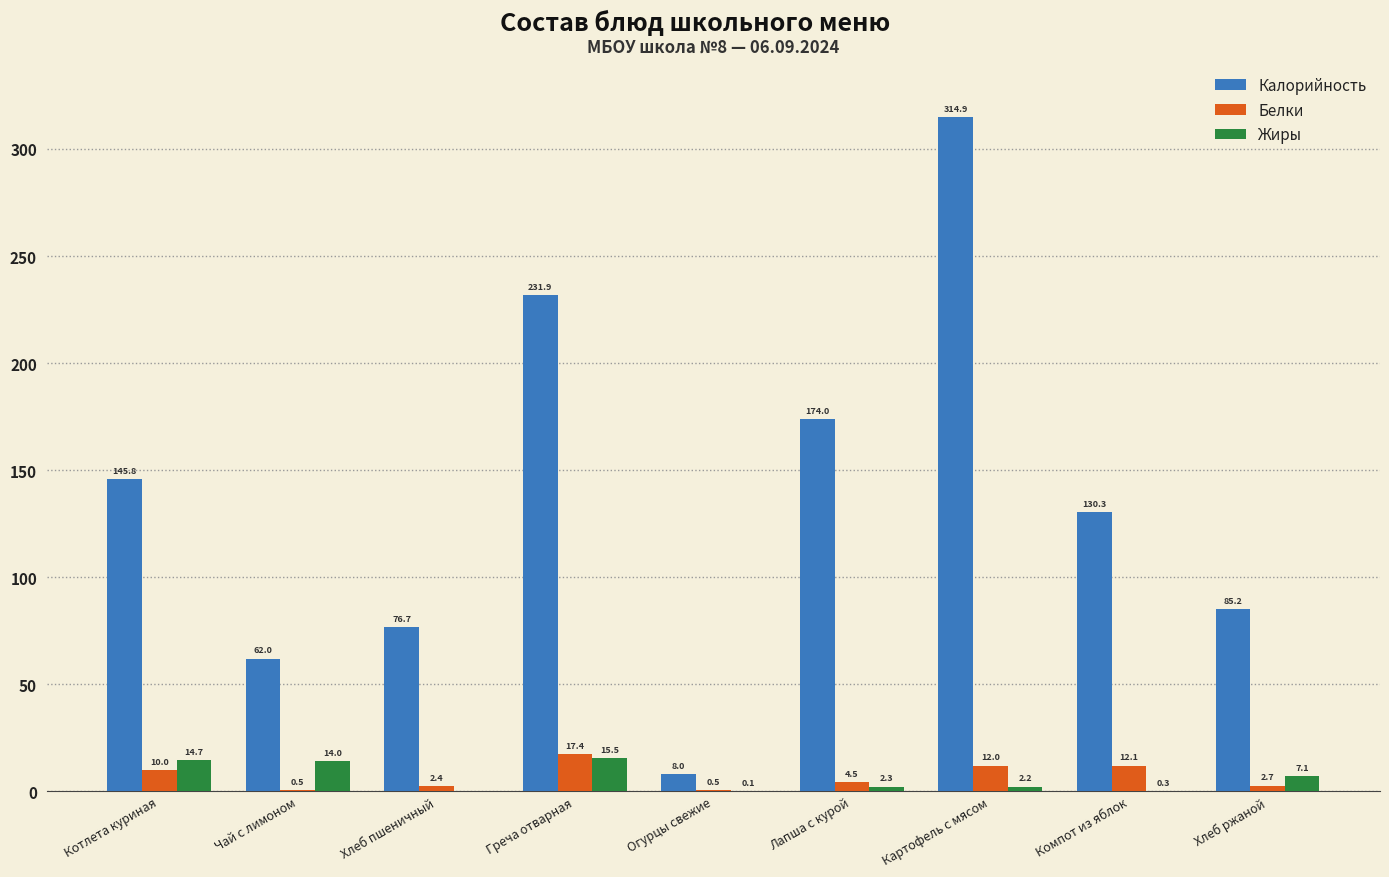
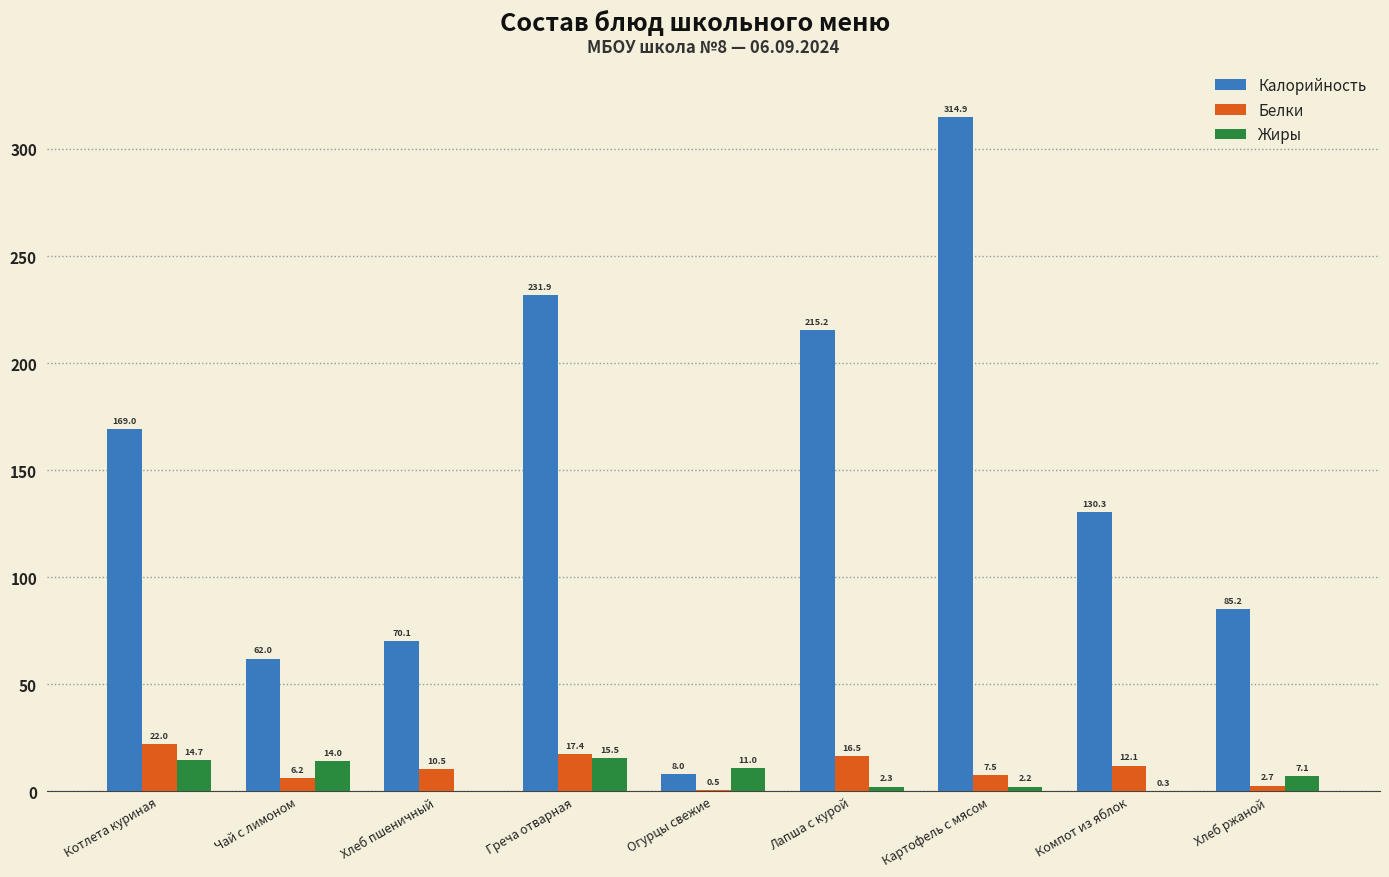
  {
    "Калорийность": {
-     "Котлета куриная": 145.8,
+     "Котлета куриная": 169.0,
      "Чай с лимоном": 62.0,
-     "Хлеб пшеничный": 76.7,
+     "Хлеб пшеничный": 70.1,
      "Греча отварная": 231.9,
      "Огурцы свежие": 8.0,
-     "Лапша с курой": 174.0,
+     "Лапша с курой": 215.2,
      "Картофель с мясом": 314.9,
      "Компот из яблок": 130.3,
      "Хлеб ржаной": 85.2
    },
    "Белки": {
-     "Котлета куриная": 10.0,
-     "Чай с лимоном": 0.5,
-     "Хлеб пшеничный": 2.4,
+     "Котлета куриная": 22.0,
+     "Чай с лимоном": 6.2,
+     "Хлеб пшеничный": 10.5,
      "Греча отварная": 17.4,
      "Огурцы свежие": 0.5,
-     "Лапша с курой": 4.5,
-     "Картофель с мясом": 12.0,
+     "Лапша с курой": 16.5,
+     "Картофель с мясом": 7.5,
      "Компот из яблок": 12.1,
      "Хлеб ржаной": 2.7
    },
    "Жиры": {
      "Котлета куриная": 14.7,
      "Чай с лимоном": 14.0,
      "Греча отварная": 15.5,
-     "Огурцы свежие": 0.1,
+     "Огурцы свежие": 11.0,
      "Лапша с курой": 2.3,
      "Картофель с мясом": 2.2,
      "Компот из яблок": 0.3,
      "Хлеб ржаной": 7.1
    }
  }
